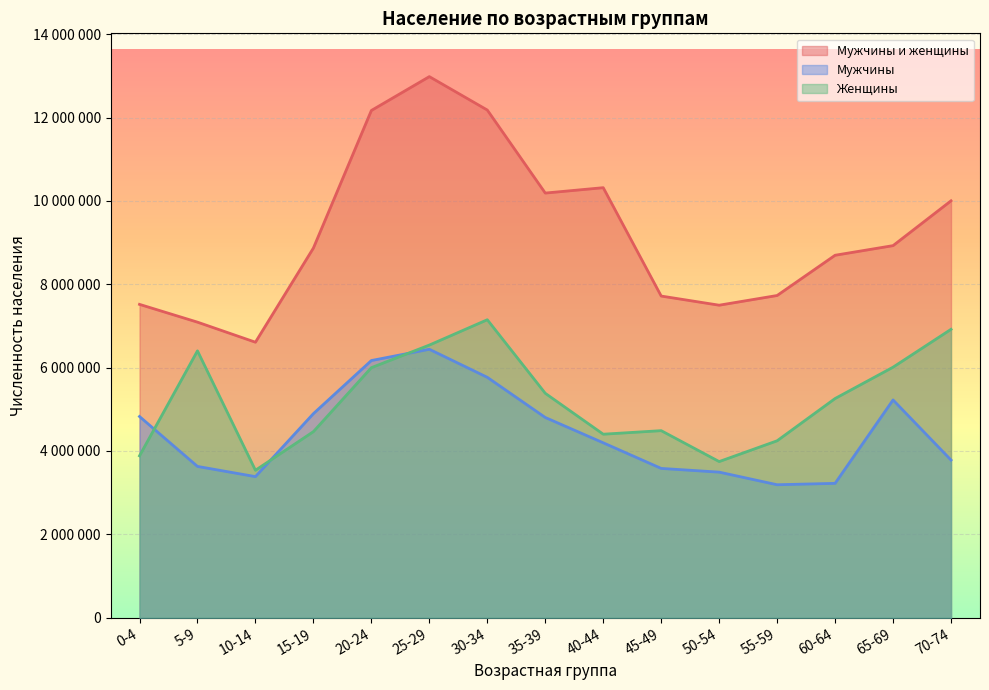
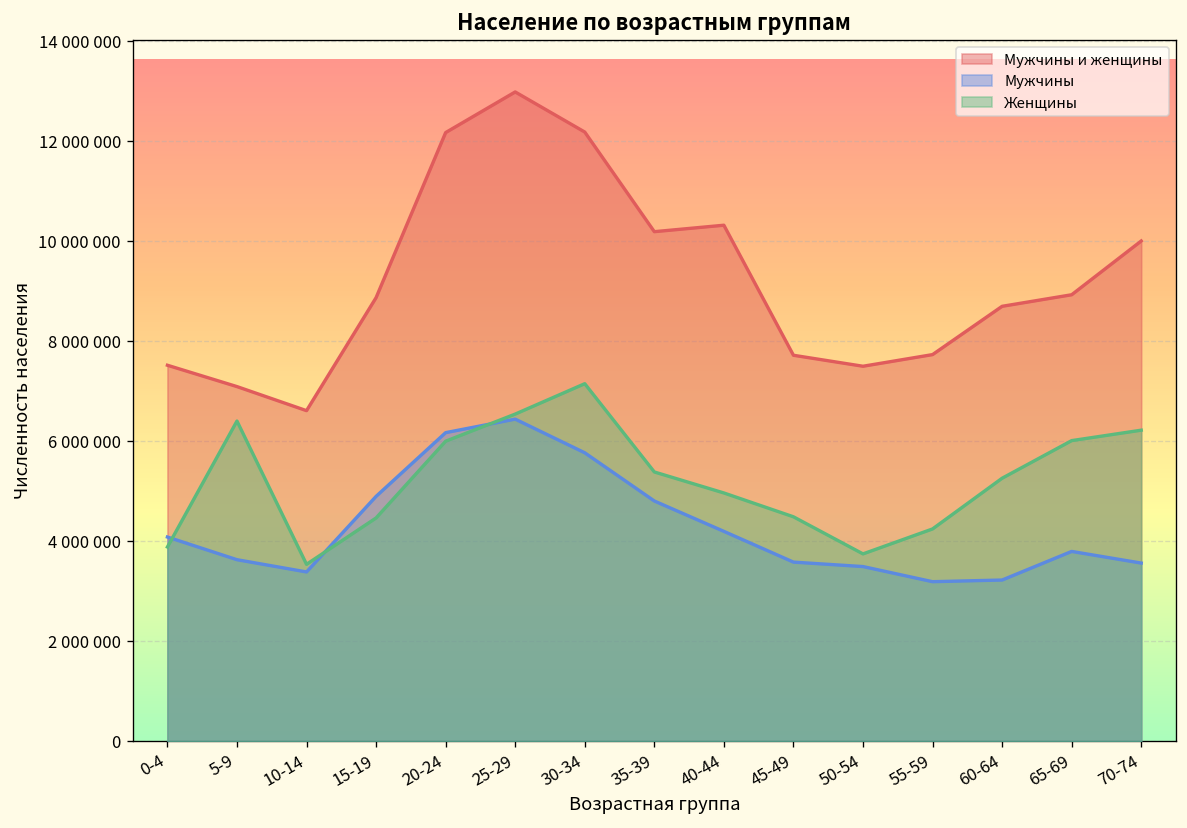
  {
    "Мужчины и женщины": {
      "0-4": 7500000,
      "5-9": 7100000,
      "10-14": 6600000,
      "15-19": 8900000,
      "20-24": 12200000,
      "25-29": 13000000,
      "30-34": 12200000,
      "35-39": 10200000,
      "40-44": 10300000,
      "45-49": 7700000,
      "50-54": 7500000,
      "55-59": 7700000,
      "60-64": 8700000,
      "65-69": 8900000,
      "70-74": 10000000
    },
    "Мужчины": {
-     "0-4": 4800000,
+     "0-4": 4100000,
      "5-9": 3600000,
      "10-14": 3400000,
      "15-19": 4900000,
      "20-24": 6200000,
      "25-29": 6400000,
      "30-34": 5800000,
      "35-39": 4800000,
      "40-44": 4200000,
      "45-49": 3600000,
      "50-54": 3500000,
      "55-59": 3200000,
      "60-64": 3200000,
-     "65-69": 5200000,
-     "70-74": 3800000
+     "65-69": 3800000,
+     "70-74": 3600000
    },
    "Женщины": {
      "0-4": 3900000,
      "5-9": 6400000,
      "10-14": 3500000,
      "15-19": 4500000,
      "20-24": 6000000,
      "25-29": 6500000,
      "30-34": 7100000,
      "35-39": 5400000,
-     "40-44": 4400000,
+     "40-44": 5000000,
      "45-49": 4500000,
      "50-54": 3700000,
      "55-59": 4200000,
      "60-64": 5300000,
      "65-69": 6000000,
-     "70-74": 6900000
+     "70-74": 6200000
    }
  }
